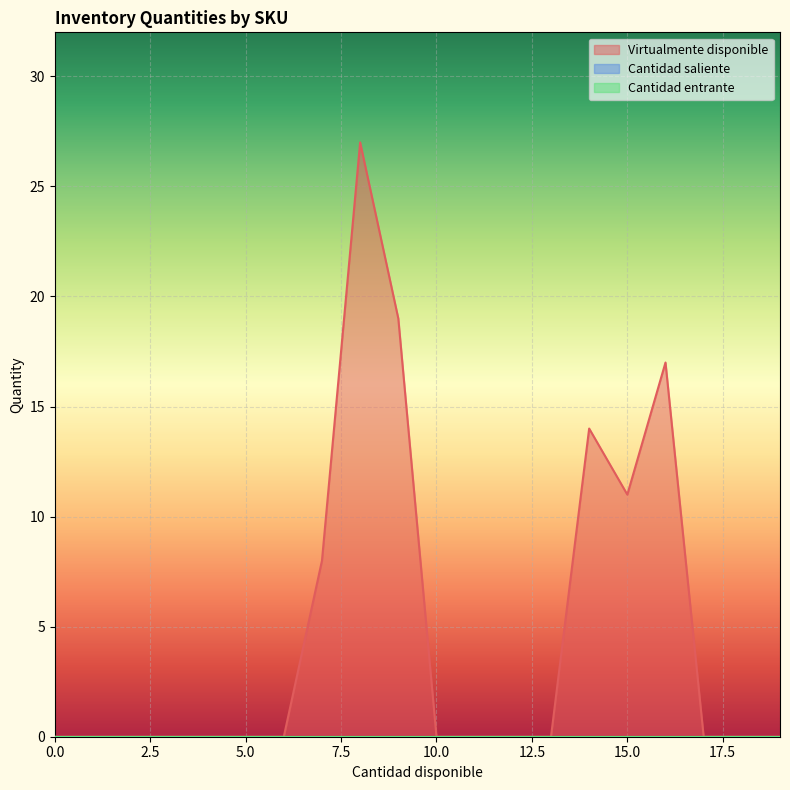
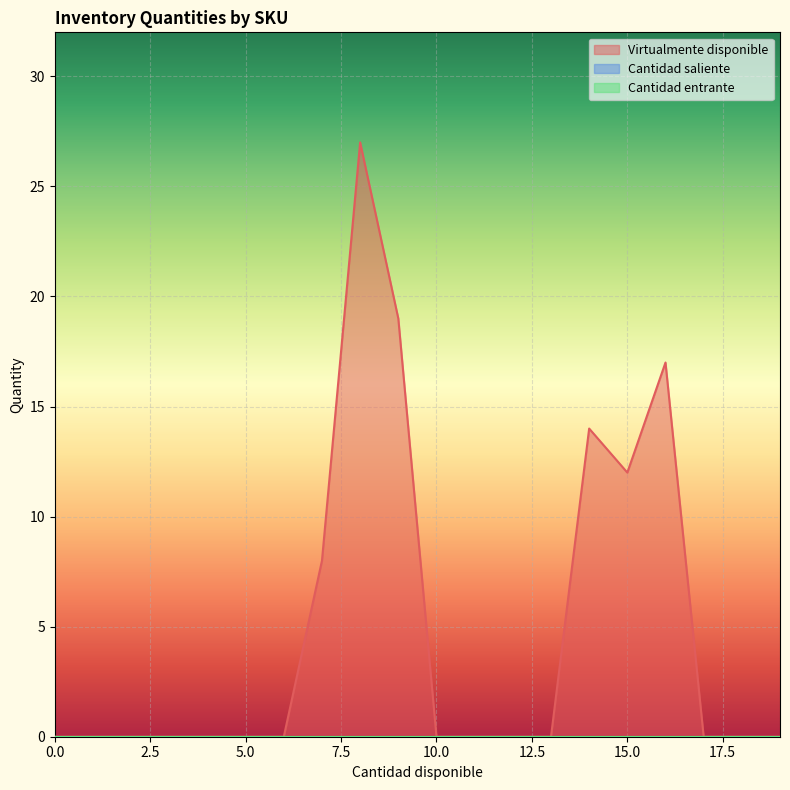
  {
    "Virtualmente disponible": {
-     "15.0": 11
+     "15.0": 12
    },
    "Cantidad entrante": {
      "15.0": 0
    }
  }
